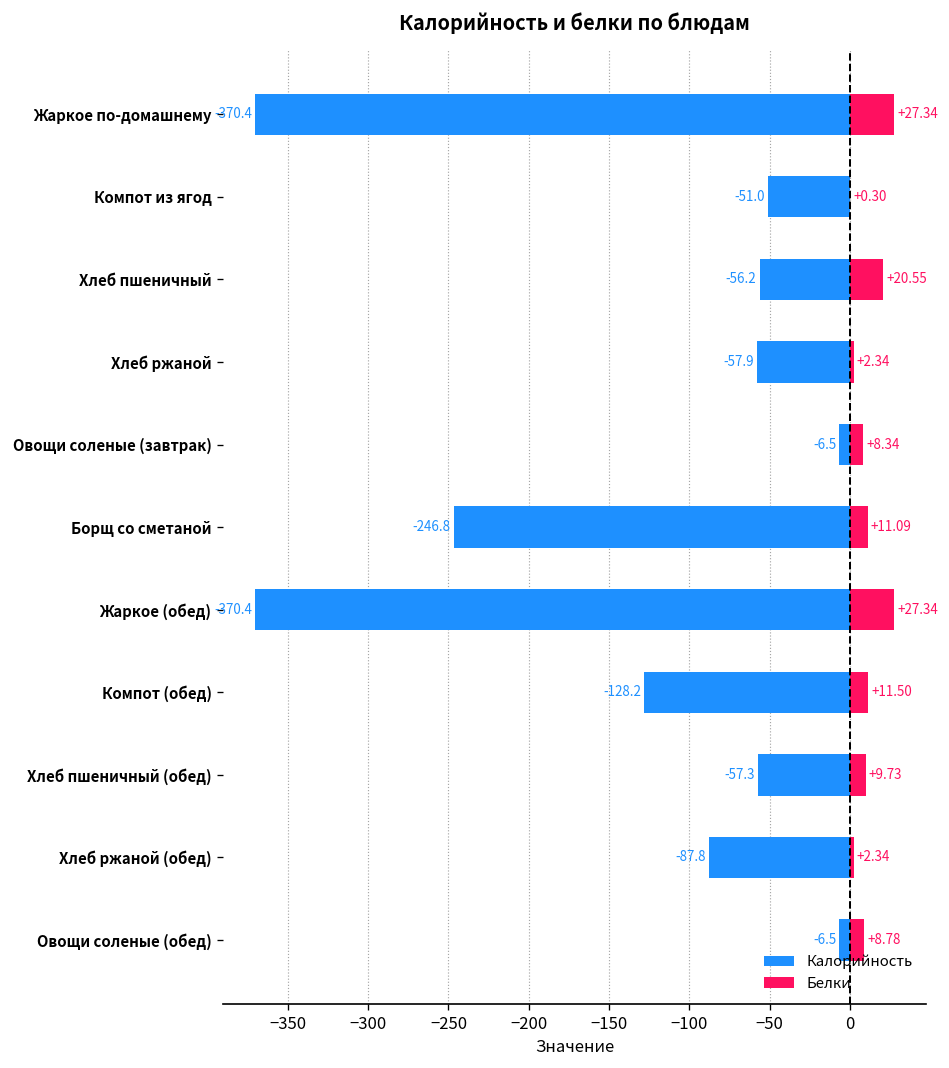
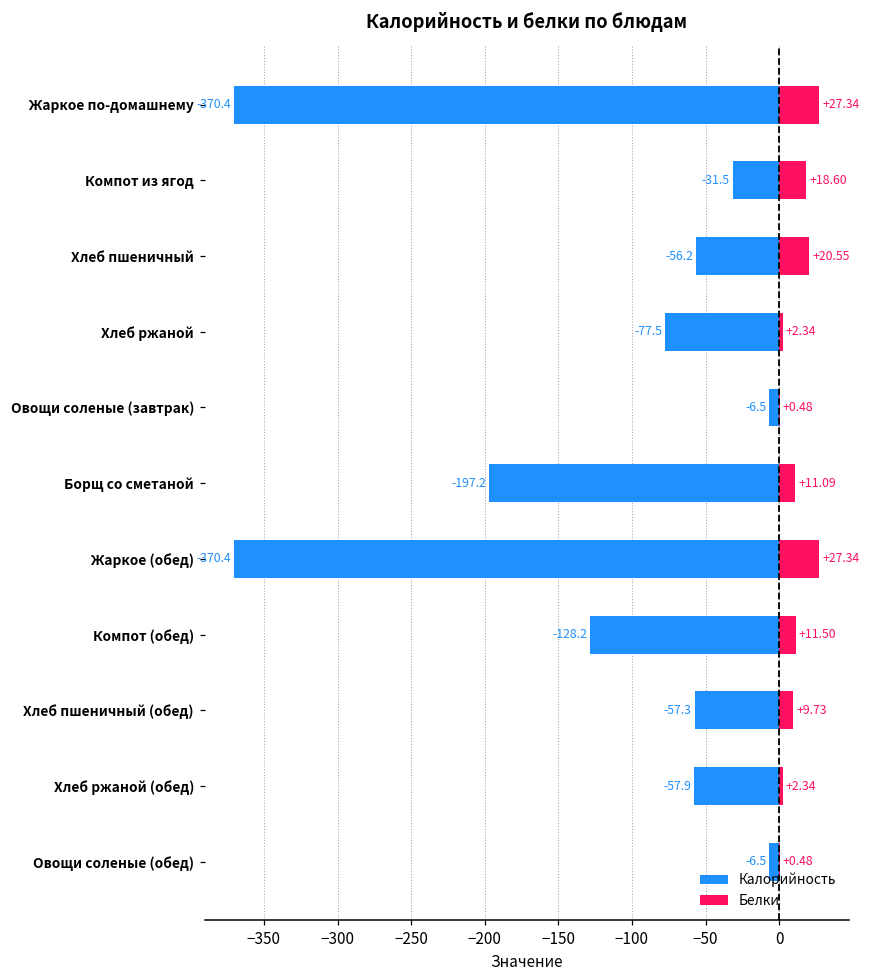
  {
    "Калорийность": {
      "Жаркое по-домашнему": "-370.4",
-     "Компот из ягод": "-51.0",
+     "Компот из ягод": "-31.5",
      "Хлеб пшеничный": "-56.2",
-     "Хлеб ржаной": "-57.9",
+     "Хлеб ржаной": "-77.5",
      "Овощи соленые (завтрак)": "-6.5",
-     "Борщ со сметаной": "-246.8",
+     "Борщ со сметаной": "-197.2",
      "Жаркое (обед)": "-370.4",
      "Компот (обед)": "-128.2",
      "Хлеб пшеничный (обед)": "-57.3",
-     "Хлеб ржаной (обед)": "-87.8",
+     "Хлеб ржаной (обед)": "-57.9",
      "Овощи соленые (обед)": "-6.5"
    },
    "Белки": {
      "Жаркое по-домашнему": "+27.34",
-     "Компот из ягод": "+0.30",
+     "Компот из ягод": "+18.60",
      "Хлеб пшеничный": "+20.55",
      "Хлеб ржаной": "+2.34",
-     "Овощи соленые (завтрак)": "+8.34",
+     "Овощи соленые (завтрак)": "+0.48",
      "Борщ со сметаной": "+11.09",
      "Жаркое (обед)": "+27.34",
      "Компот (обед)": "+11.50",
      "Хлеб пшеничный (обед)": "+9.73",
      "Хлеб ржаной (обед)": "+2.34",
-     "Овощи соленые (обед)": "+8.78"
+     "Овощи соленые (обед)": "+0.48"
    }
  }
